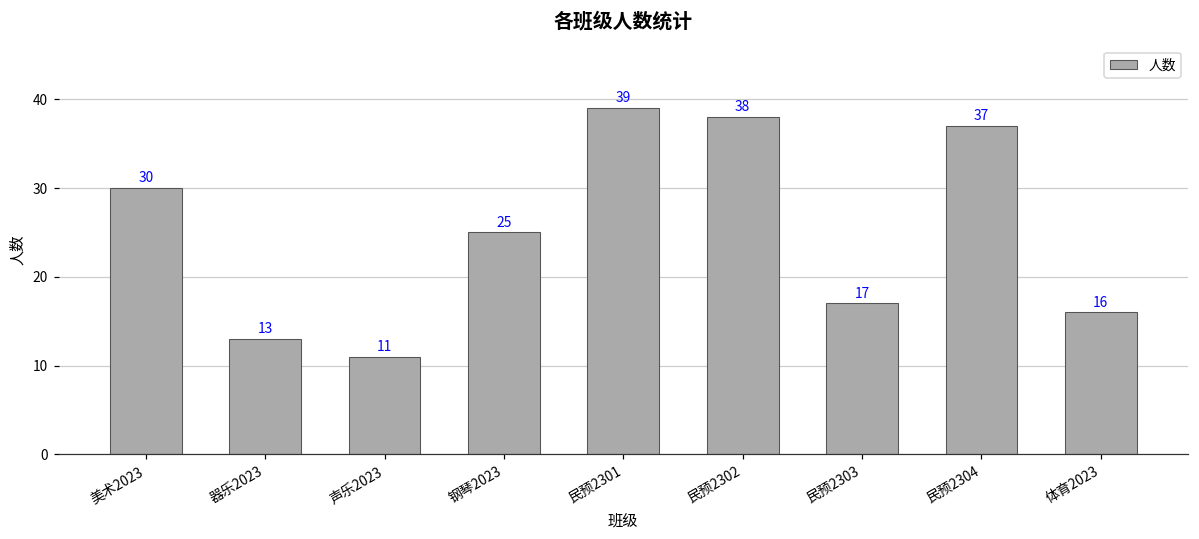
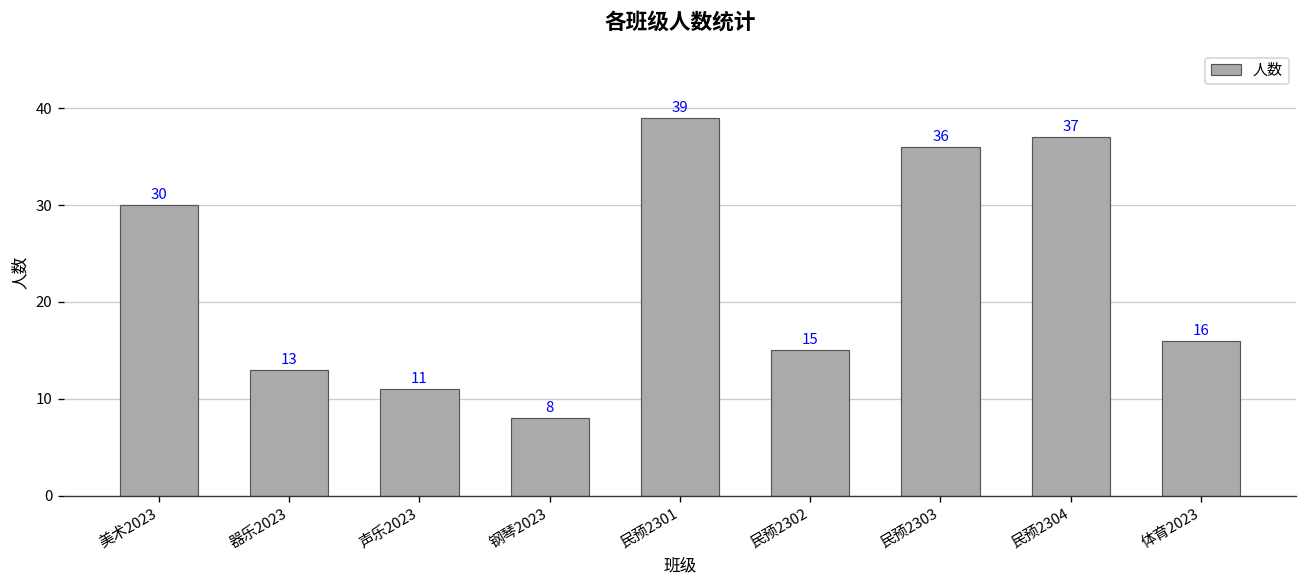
  {
    "美术2023": 30,
    "器乐2023": 13,
    "声乐2023": 11,
-   "钢琴2023": 25,
+   "钢琴2023": 8,
    "民预2301": 39,
-   "民预2302": 38,
-   "民预2303": 17,
+   "民预2302": 15,
+   "民预2303": 36,
    "民预2304": 37,
    "体育2023": 16
  }
